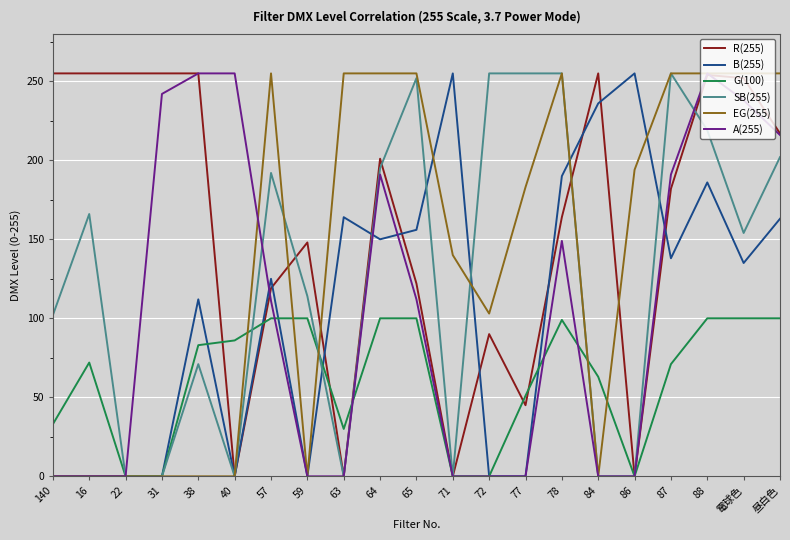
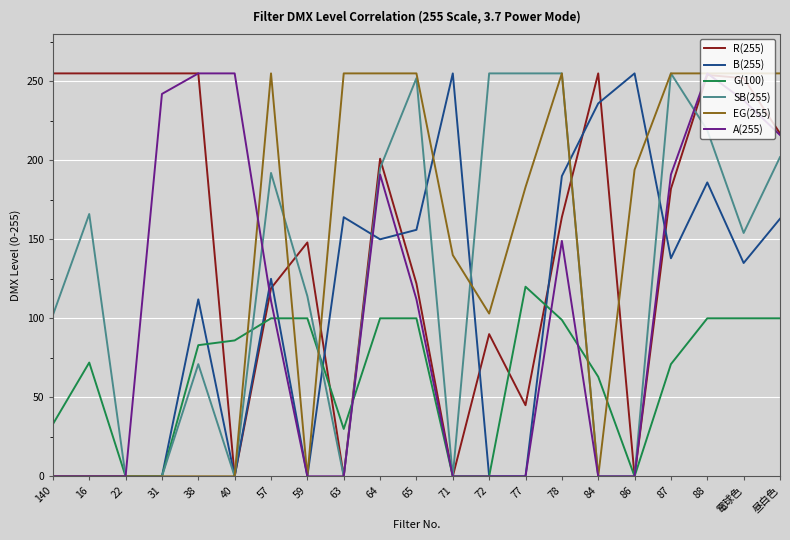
  {
    "R(255)": {
      "140": 255,
      "16": 255,
      "22": 255,
      "31": 255,
      "57": 119,
      "59": 148,
      "64": 201,
      "65": 122,
      "72": 90,
      "77": 45,
      "78": 164,
      "84": 255,
      "87": 182
    },
    "B(255)": {
      "38": 112,
      "57": 125,
      "63": 164,
      "64": 150,
      "65": 156,
      "71": 255,
      "78": 190,
      "84": 236,
      "86": 255,
      "87": 138,
      "88": 186,
      "電球色": 135,
      "昼白色": 163
    },
    "G(100)": {
      "140": 33,
      "16": 72,
      "38": 83,
      "40": 86,
      "57": 100,
      "59": 100,
      "63": 30,
      "64": 100,
      "65": 100,
-     "77": 51,
+     "77": 120,
      "78": 99,
      "84": 63,
      "87": 71,
      "88": 100,
      "電球色": 100,
      "昼白色": 100
    },
    "SB(255)": {
      "140": 102,
      "16": 166,
      "38": 71,
      "57": 192,
      "59": 114,
      "64": 195,
      "65": 252,
      "72": 255,
      "77": 255,
      "電球色": 154,
      "昼白色": 202
    },
    "EG(255)": {
      "38": 0,
      "57": 255,
      "63": 255,
      "64": 255,
      "65": 255,
      "71": 140,
      "72": 103,
      "77": 183,
      "86": 194,
      "昼白色": 255
    },
    "A(255)": {
      "31": 242,
      "40": 255,
      "57": 111,
      "64": 191,
      "65": 112,
      "78": 149,
      "87": 191
    }
  }
